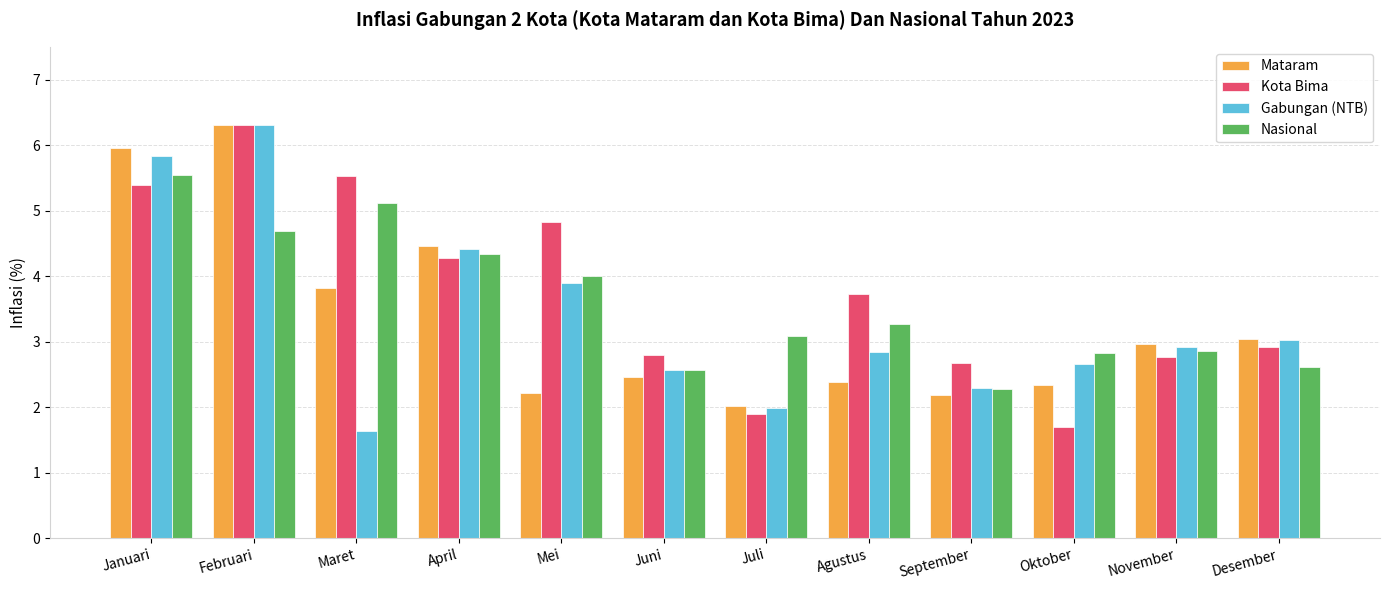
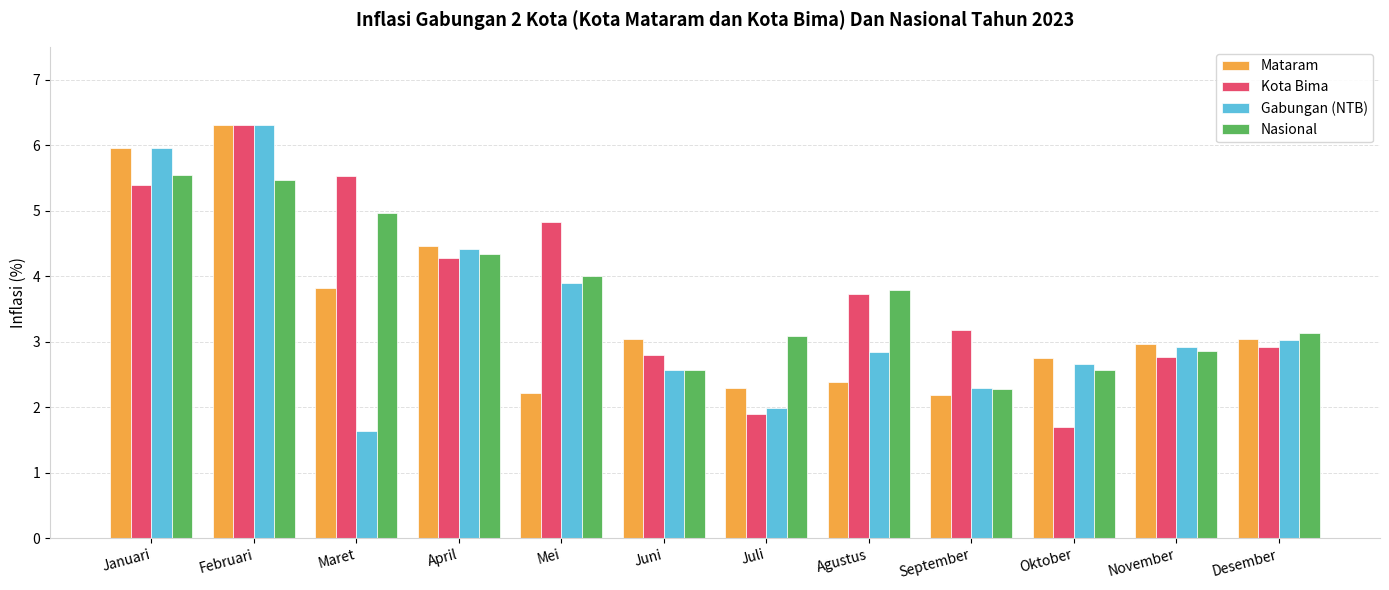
  {
    "Mataram": {
      "Januari": 6.0,
      "Februari": 6.3,
      "Maret": 3.8,
      "April": 4.5,
      "Mei": 2.2,
-     "Juni": 2.5,
-     "Juli": 2.0,
+     "Juni": 3.0,
+     "Juli": 2.3,
      "Agustus": 2.4,
      "September": 2.2,
-     "Oktober": 2.3,
+     "Oktober": 2.8,
      "November": 3.0,
      "Desember": 3.0
    },
    "Kota Bima": {
      "Januari": 5.4,
      "Februari": 6.3,
      "Maret": 5.5,
      "April": 4.3,
      "Mei": 4.8,
      "Juni": 2.8,
      "Juli": 1.9,
      "Agustus": 3.7,
-     "September": 2.7,
+     "September": 3.2,
      "Oktober": 1.7,
      "November": 2.8,
      "Desember": 2.9
    },
    "Gabungan (NTB)": {
-     "Januari": 5.8,
+     "Januari": 6.0,
      "Februari": 6.3,
      "Maret": 1.6,
      "April": 4.4,
      "Mei": 3.9,
      "Juni": 2.6,
      "Juli": 2.0,
      "Agustus": 2.8,
      "September": 2.3,
      "Oktober": 2.7,
      "November": 2.9,
      "Desember": 3.0
    },
    "Nasional": {
      "Januari": 5.6,
-     "Februari": 4.7,
-     "Maret": 5.1,
+     "Februari": 5.5,
+     "Maret": 5.0,
      "April": 4.3,
      "Mei": 4.0,
      "Juni": 2.6,
      "Juli": 3.1,
-     "Agustus": 3.3,
+     "Agustus": 3.8,
      "September": 2.3,
-     "Oktober": 2.8,
+     "Oktober": 2.6,
      "November": 2.9,
-     "Desember": 2.6
+     "Desember": 3.1
    }
  }
